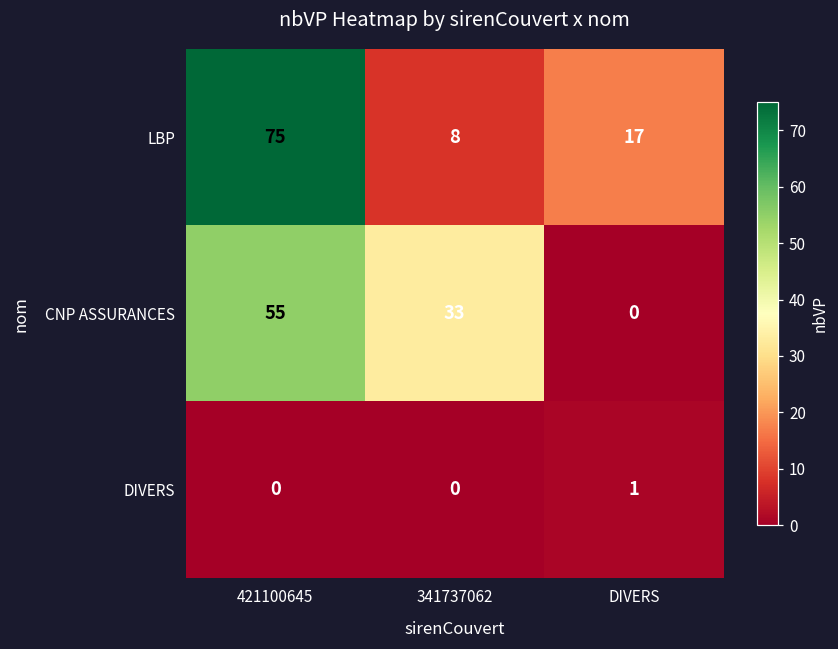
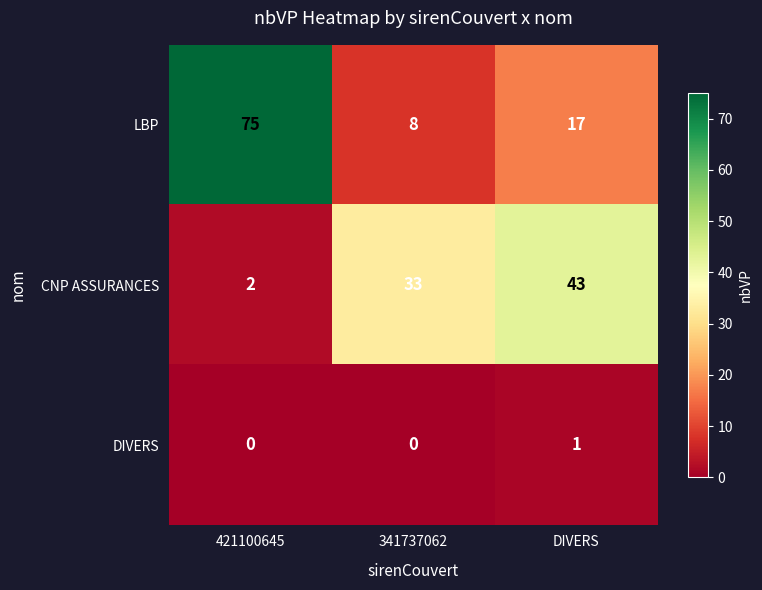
  {
    "LBP": {
      "421100645": 75,
      "341737062": 8,
      "DIVERS": 17
    },
    "CNP ASSURANCES": {
-     "421100645": 55,
+     "421100645": 2,
      "341737062": 33,
-     "DIVERS": 0
+     "DIVERS": 43
    },
    "DIVERS": {
      "421100645": 0,
      "341737062": 0,
      "DIVERS": 1
    }
  }
